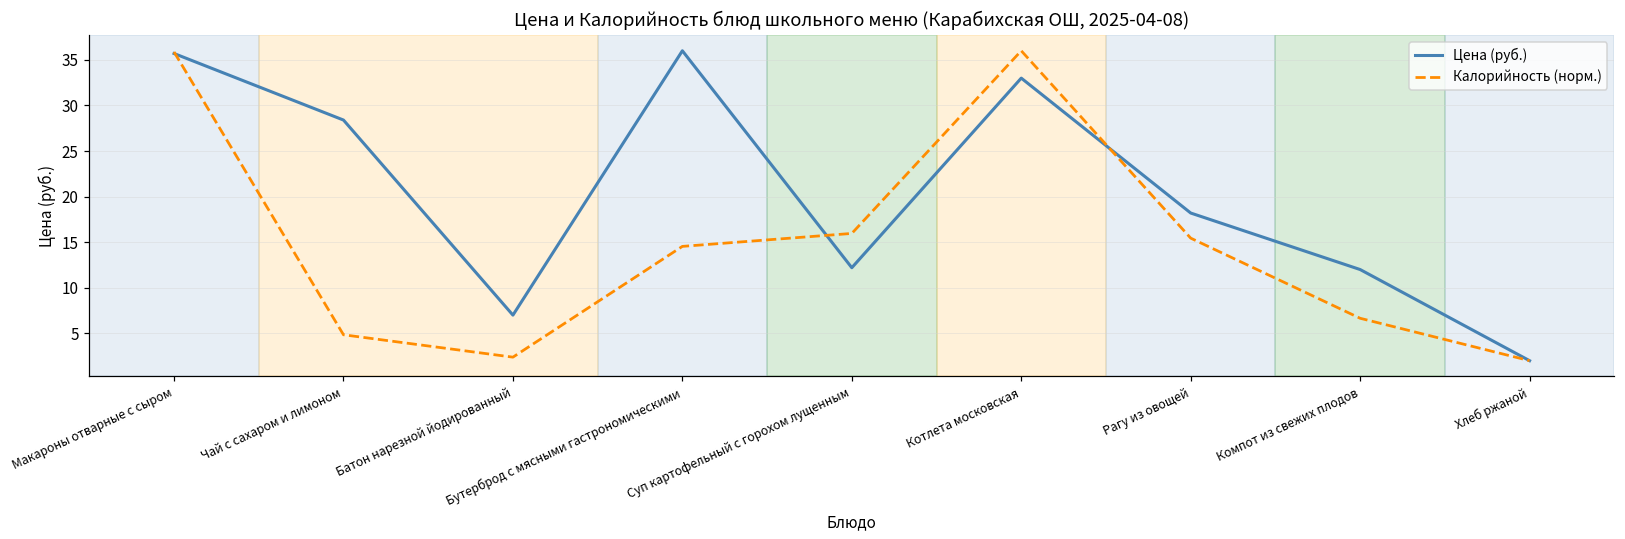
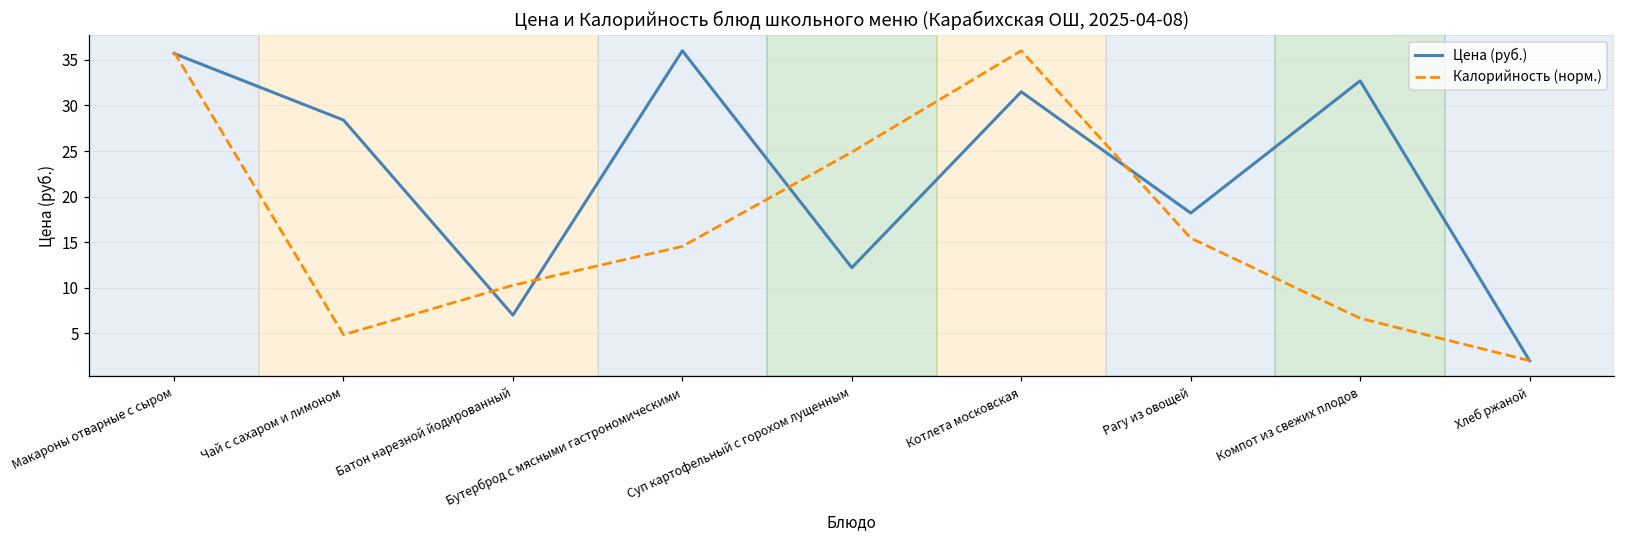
  {
    "Цена (руб.)": {
      "Чай с сахаром и лимоном": 28,
      "Батон нарезной йодированный": 7,
      "Бутерброд с мясными гастрономическими": 36,
      "Суп картофельный с горохом лущенным": 12,
-     "Котлета московская": 33,
+     "Котлета московская": 32,
      "Рагу из овощей": 18,
-     "Компот из свежих плодов": 12
+     "Компот из свежих плодов": 33
    },
    "Калорийность (норм.)": {
      "Чай с сахаром и лимоном": 5,
-     "Батон нарезной йодированный": 2,
+     "Батон нарезной йодированный": 10,
      "Бутерброд с мясными гастрономическими": 15,
-     "Суп картофельный с горохом лущенным": 16,
+     "Суп картофельный с горохом лущенным": 25,
      "Котлета московская": 36,
      "Рагу из овощей": 15,
      "Компот из свежих плодов": 7
    }
  }
